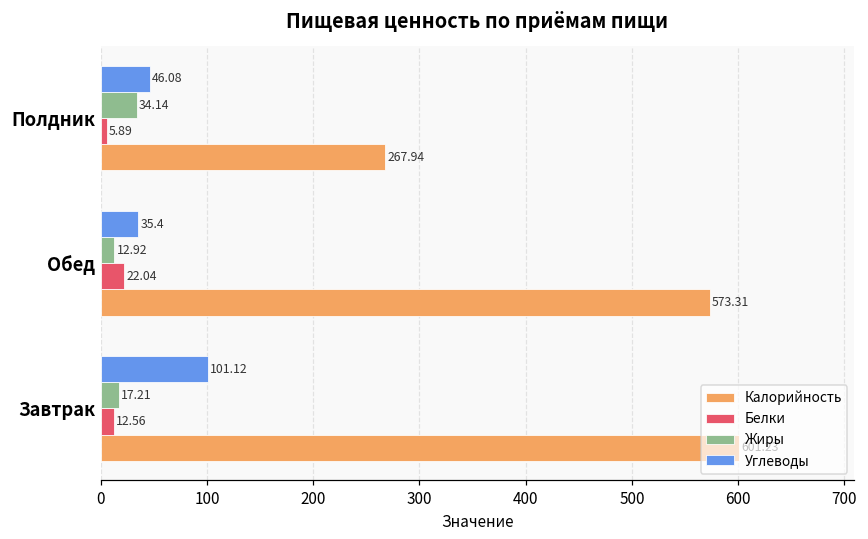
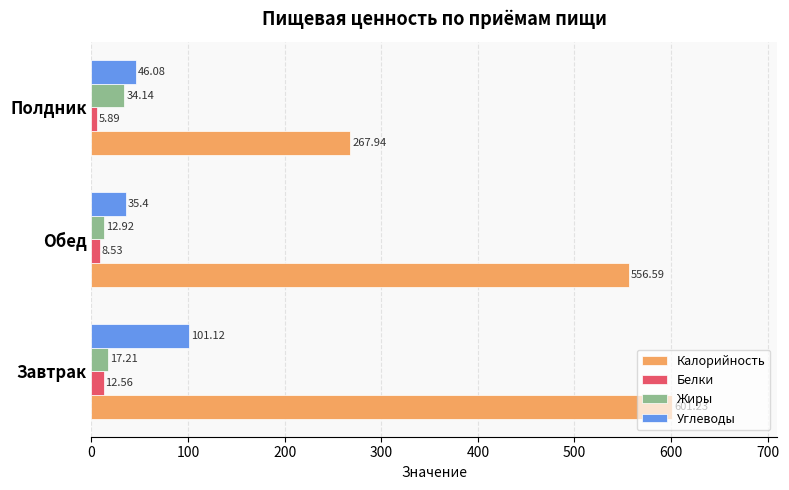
  {
    "Калорийность": {
      "Полдник": 267.94,
-     "Обед": 573.31
+     "Обед": 556.59
    },
    "Белки": {
      "Полдник": 5.89,
-     "Обед": 22.04,
+     "Обед": 8.53,
      "Завтрак": 12.56
    },
    "Жиры": {
      "Полдник": 34.14,
      "Обед": 12.92,
      "Завтрак": 17.21
    },
    "Углеводы": {
      "Полдник": 46.08,
      "Обед": 35.4,
      "Завтрак": 101.12
    }
  }
